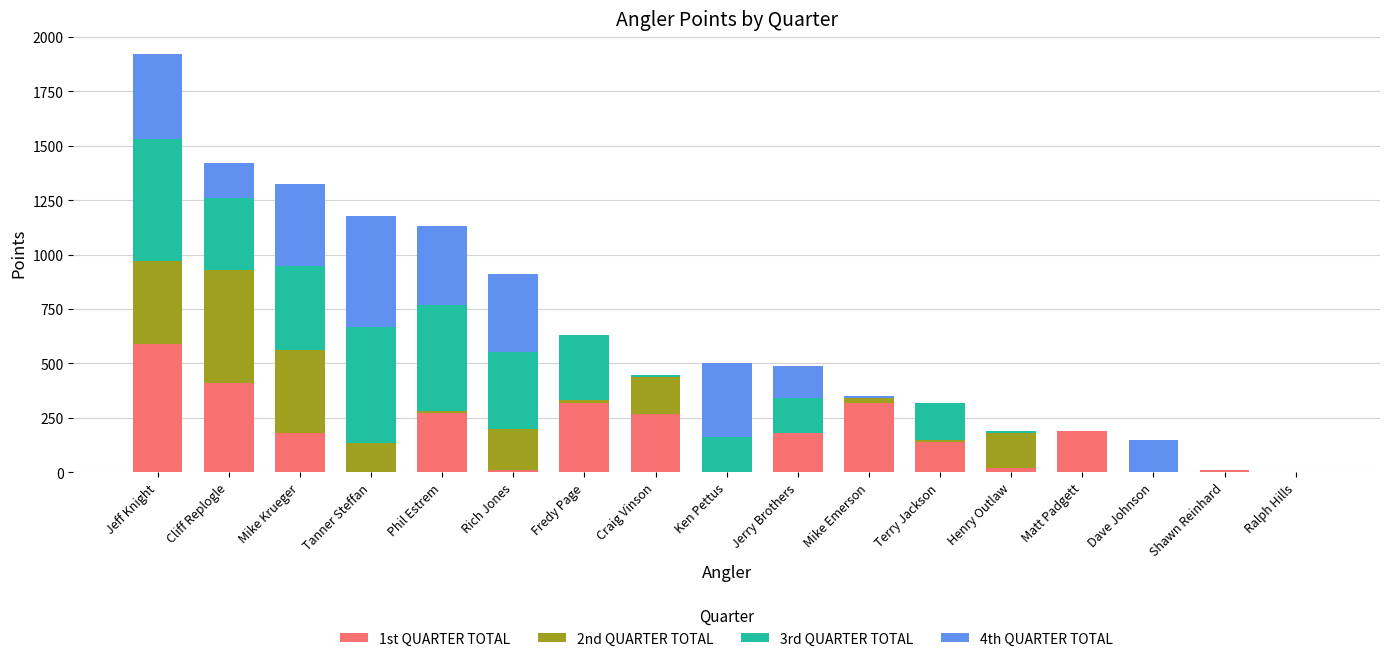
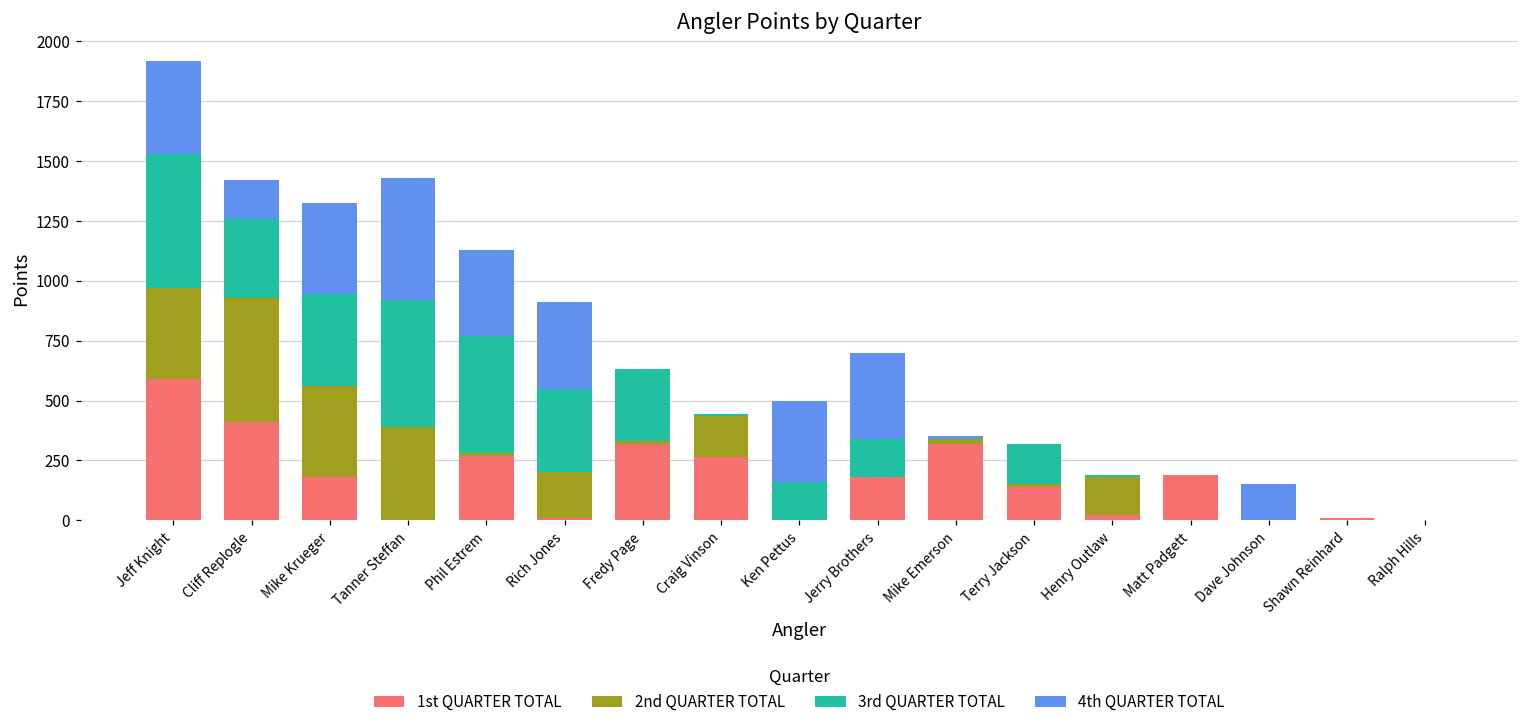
  {
    "1st QUARTER TOTAL": {
      "Jeff Knight": 590,
      "Cliff Replogle": 410,
      "Mike Krueger": 180,
      "Tanner Steffan": 0,
      "Phil Estrem": 270,
      "Fredy Page": 320,
      "Craig Vinson": 270,
      "Ken Pettus": 0,
      "Jerry Brothers": 180,
      "Mike Emerson": 320,
      "Terry Jackson": 140,
      "Henry Outlaw": 20,
      "Matt Padgett": 190,
      "Dave Johnson": 0,
      "Ralph Hills": 0
    },
    "2nd QUARTER TOTAL": {
      "Jeff Knight": 380,
      "Cliff Replogle": 520,
      "Mike Krueger": 380,
-     "Tanner Steffan": 140,
+     "Tanner Steffan": 390,
      "Rich Jones": 190,
      "Craig Vinson": 170,
      "Ken Pettus": 0,
      "Jerry Brothers": 0,
      "Mike Emerson": 20,
      "Henry Outlaw": 160,
      "Matt Padgett": 0,
      "Dave Johnson": 0,
      "Shawn Reinhard": 0,
      "Ralph Hills": 0
    },
    "3rd QUARTER TOTAL": {
      "Jeff Knight": 560,
      "Cliff Replogle": 330,
      "Mike Krueger": 390,
      "Tanner Steffan": 530,
      "Phil Estrem": 490,
      "Rich Jones": 350,
      "Fredy Page": 300,
      "Ken Pettus": 160,
      "Jerry Brothers": 160,
      "Mike Emerson": 0,
      "Terry Jackson": 170,
      "Matt Padgett": 0,
      "Dave Johnson": 0,
      "Shawn Reinhard": 0,
      "Ralph Hills": 0
    },
    "4th QUARTER TOTAL": {
      "Jeff Knight": 390,
      "Cliff Replogle": 160,
      "Mike Krueger": 380,
      "Tanner Steffan": 510,
      "Phil Estrem": 360,
      "Rich Jones": 360,
      "Fredy Page": 0,
      "Craig Vinson": 0,
      "Ken Pettus": 340,
-     "Jerry Brothers": 150,
+     "Jerry Brothers": 360,
      "Terry Jackson": 0,
      "Henry Outlaw": 0,
      "Matt Padgett": 0,
      "Dave Johnson": 150,
      "Shawn Reinhard": 0,
      "Ralph Hills": 0
    }
  }
